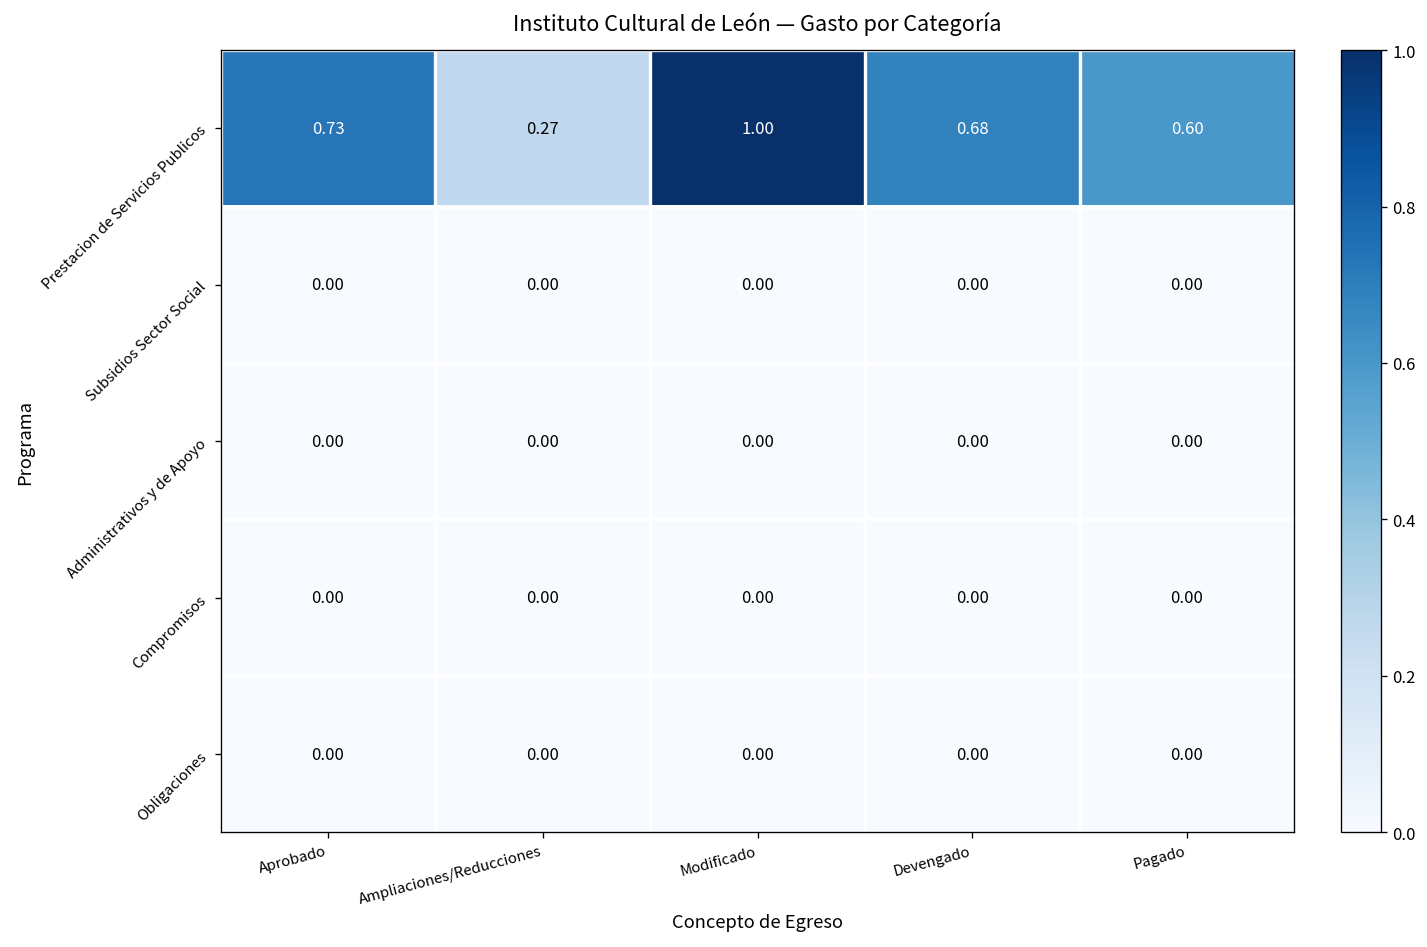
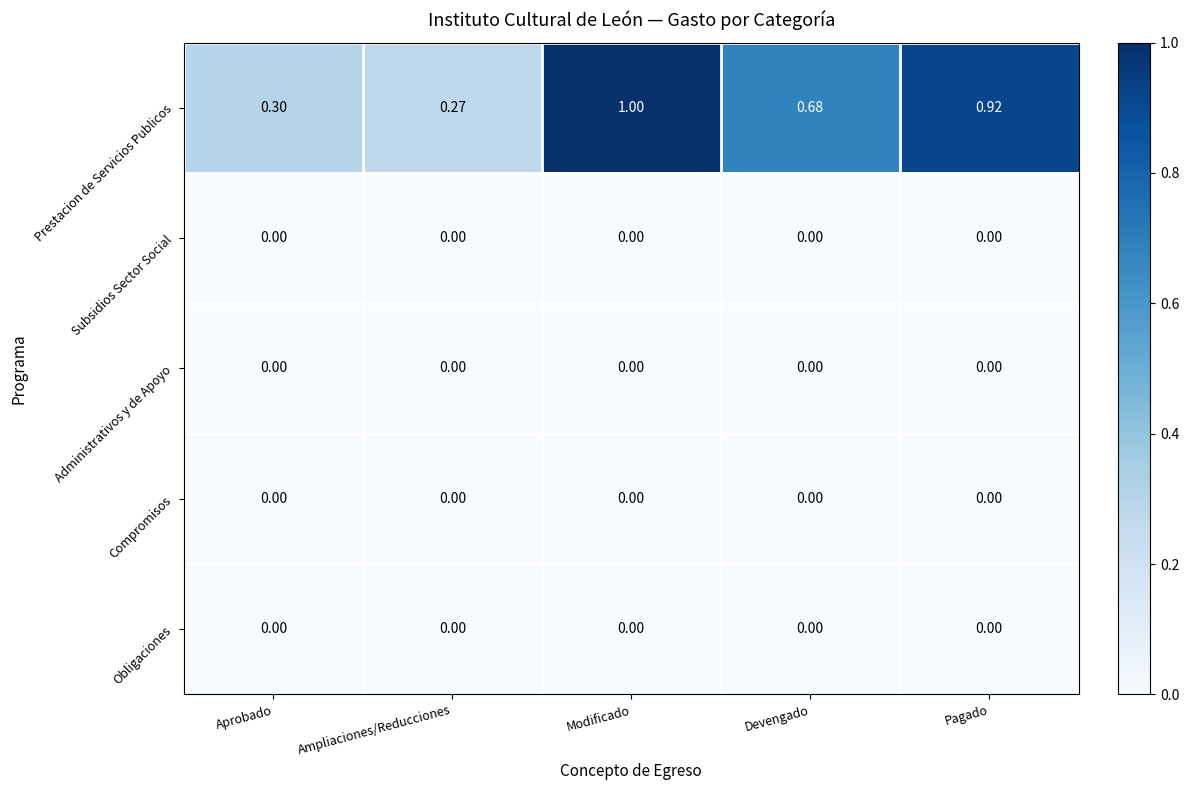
  {
    "Prestacion de Servicios Publicos": {
-     "Aprobado": 0.73,
+     "Aprobado": 0.30,
      "Ampliaciones/Reducciones": 0.27,
      "Modificado": 1.00,
      "Devengado": 0.68,
-     "Pagado": 0.60
+     "Pagado": 0.92
    },
    "Subsidios Sector Social": {
      "Aprobado": 0.00,
      "Ampliaciones/Reducciones": 0.00,
      "Modificado": 0.00,
      "Devengado": 0.00,
      "Pagado": 0.00
    },
    "Administrativos y de Apoyo": {
      "Aprobado": 0.00,
      "Ampliaciones/Reducciones": 0.00,
      "Modificado": 0.00,
      "Devengado": 0.00,
      "Pagado": 0.00
    },
    "Compromisos": {
      "Aprobado": 0.00,
      "Ampliaciones/Reducciones": 0.00,
      "Modificado": 0.00,
      "Devengado": 0.00,
      "Pagado": 0.00
    },
    "Obligaciones": {
      "Aprobado": 0.00,
      "Ampliaciones/Reducciones": 0.00,
      "Modificado": 0.00,
      "Devengado": 0.00,
      "Pagado": 0.00
    }
  }
